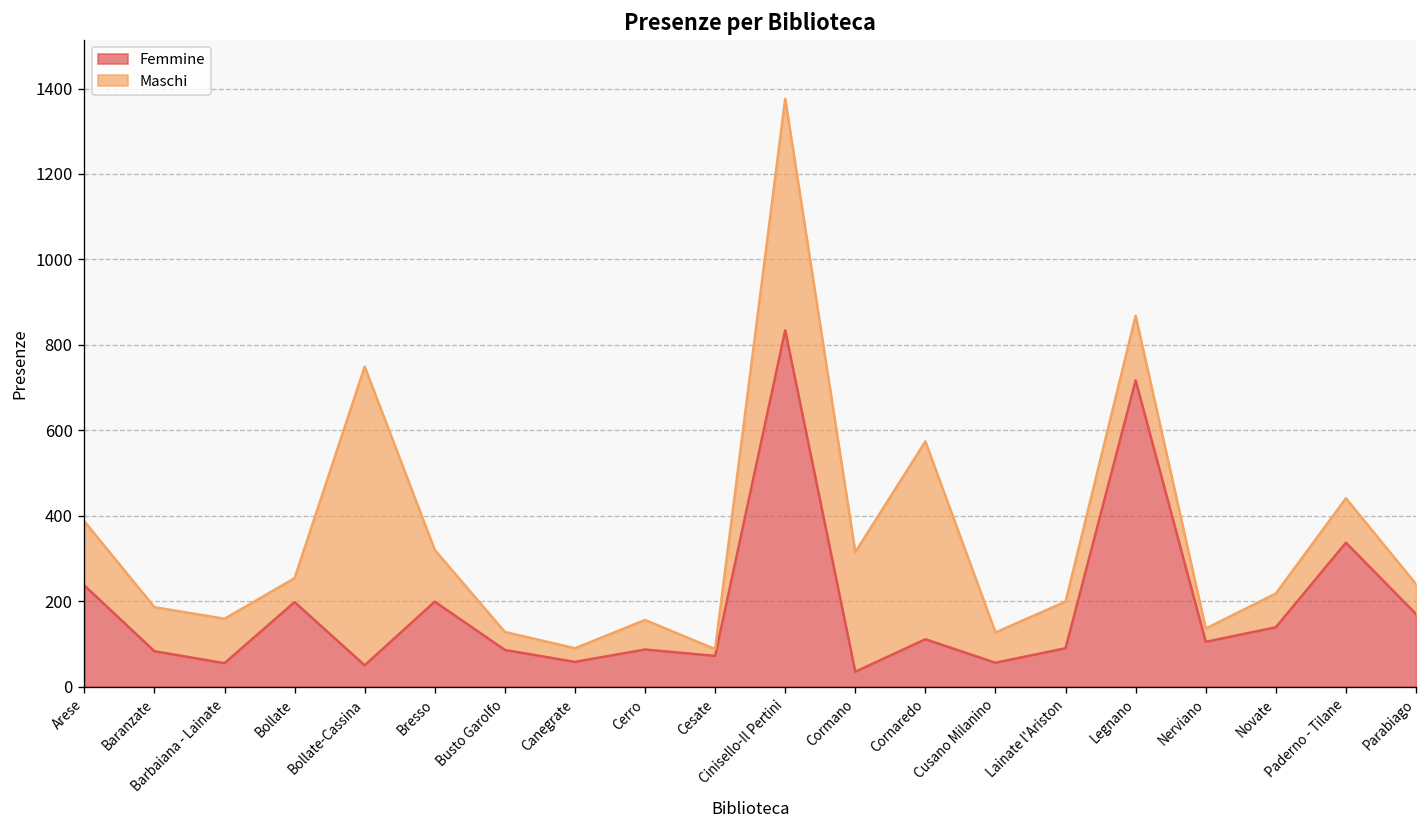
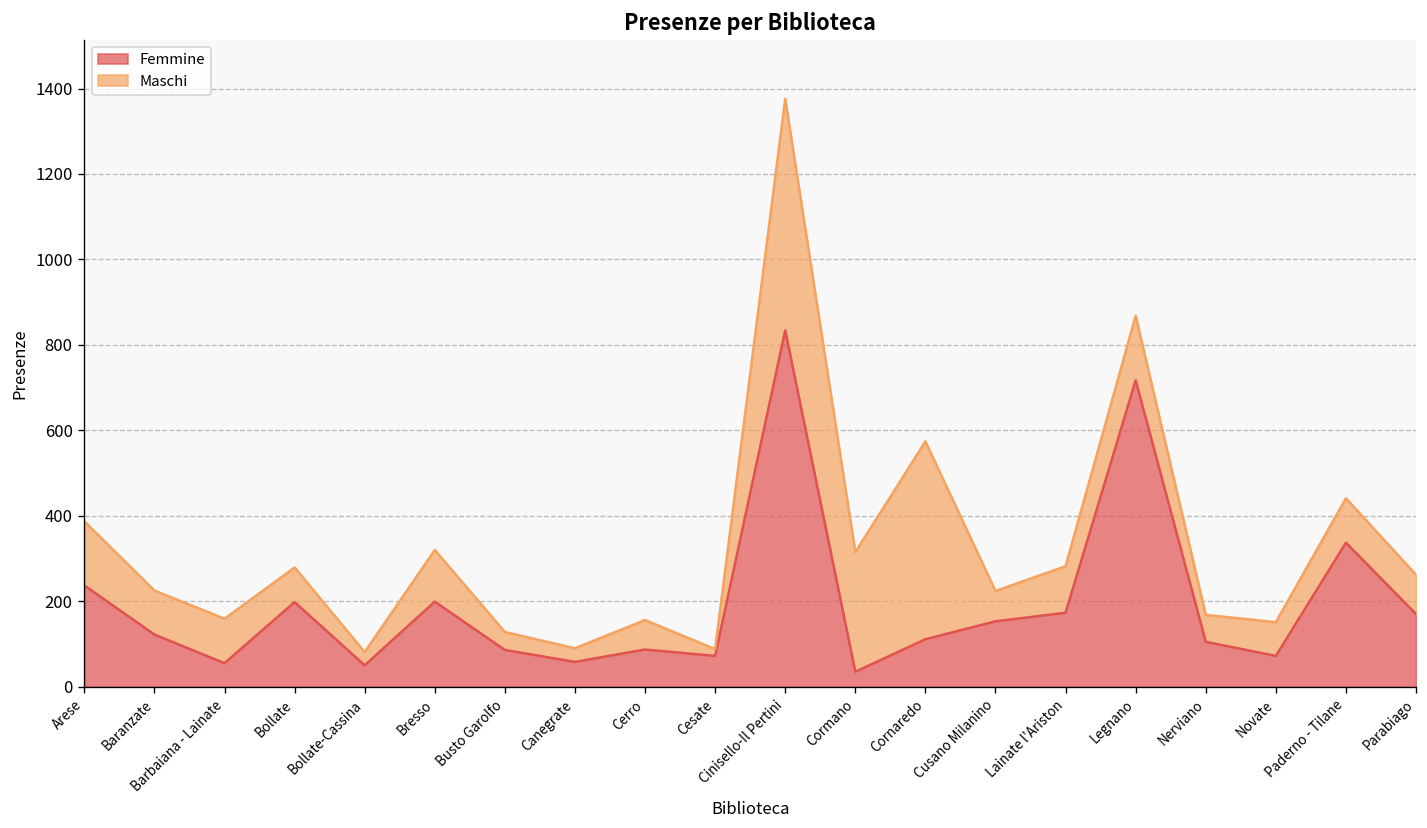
  {
    "Femmine": {
      "Arese": 240,
-     "Baranzate": 80,
+     "Baranzate": 120,
      "Barbaiana - Lainate": 60,
      "Bollate": 200,
      "Bollate-Cassina": 50,
      "Bresso": 200,
      "Busto Garolfo": 90,
      "Canegrate": 60,
      "Cerro": 90,
      "Cesate": 70,
      "Cinisello-Il Pertini": 830,
      "Cormano": 40,
      "Cornaredo": 110,
-     "Cusano Milanino": 60,
-     "Lainate l'Ariston": 90,
+     "Cusano Milanino": 150,
+     "Lainate l'Ariston": 170,
      "Legnano": 720,
      "Nerviano": 110,
-     "Novate": 140,
+     "Novate": 70,
      "Paderno - Tilane": 340,
      "Parabiago": 170
    },
    "Maschi": {
      "Arese": 150,
      "Baranzate": 100,
      "Barbaiana - Lainate": 100,
-     "Bollate": 60,
-     "Bollate-Cassina": 700,
+     "Bollate": 80,
+     "Bollate-Cassina": 30,
      "Bresso": 120,
      "Busto Garolfo": 40,
      "Canegrate": 30,
      "Cerro": 70,
      "Cesate": 20,
      "Cinisello-Il Pertini": 540,
      "Cormano": 280,
      "Cornaredo": 460,
      "Cusano Milanino": 70,
      "Lainate l'Ariston": 110,
      "Legnano": 150,
-     "Nerviano": 30,
+     "Nerviano": 60,
      "Novate": 80,
      "Paderno - Tilane": 100,
-     "Parabiago": 70
+     "Parabiago": 90
    }
  }
